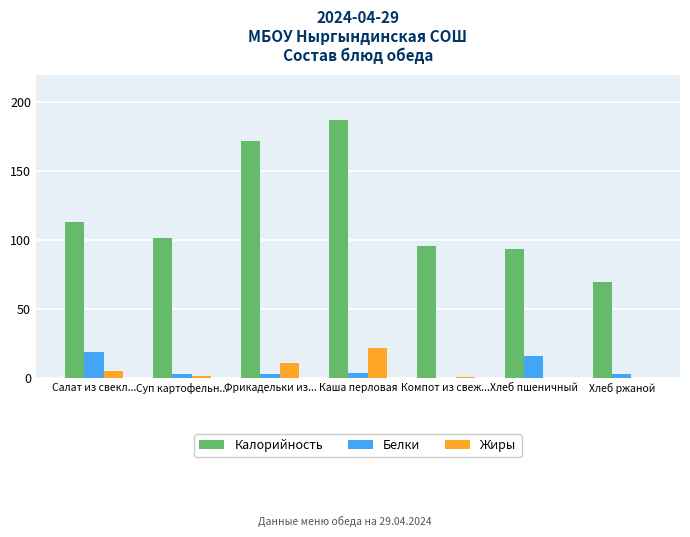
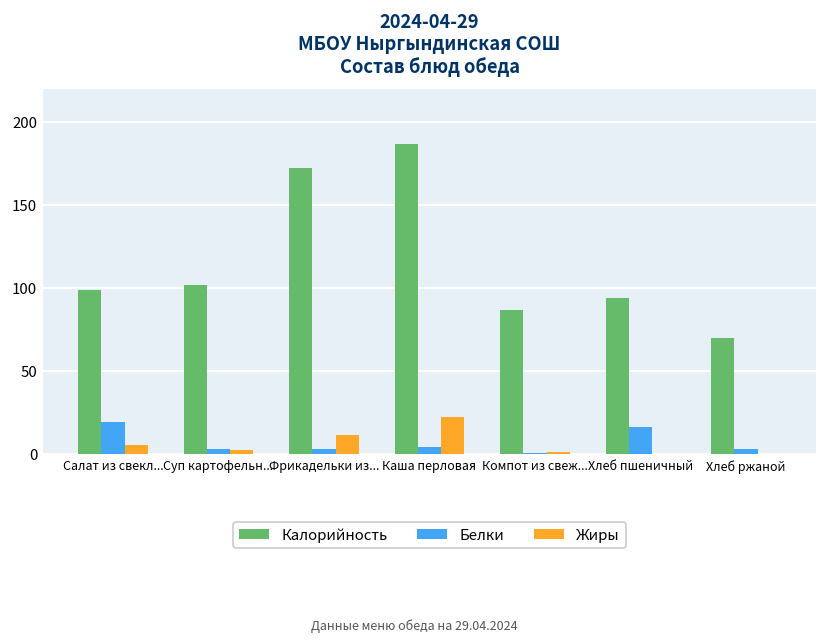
  {
    "Калорийность": {
-     "Салат из свекл...": 113,
+     "Салат из свекл...": 99,
      "Суп картофельн...": 102,
      "Фрикадельки из...": 172,
      "Каша перловая": 187,
-     "Компот из свеж...": 96,
+     "Компот из свеж...": 87,
      "Хлеб пшеничный": 94,
      "Хлеб ржаной": 70
    },
    "Белки": {
      "Салат из свекл...": 19,
      "Суп картофельн...": 3,
      "Фрикадельки из...": 3,
      "Каша перловая": 4,
      "Хлеб пшеничный": 16,
      "Хлеб ржаной": 3
    },
    "Жиры": {
      "Салат из свекл...": 5,
      "Суп картофельн...": 2,
      "Фрикадельки из...": 11,
      "Каша перловая": 22,
      "Хлеб пшеничный": 0,
      "Хлеб ржаной": 0
    }
  }
